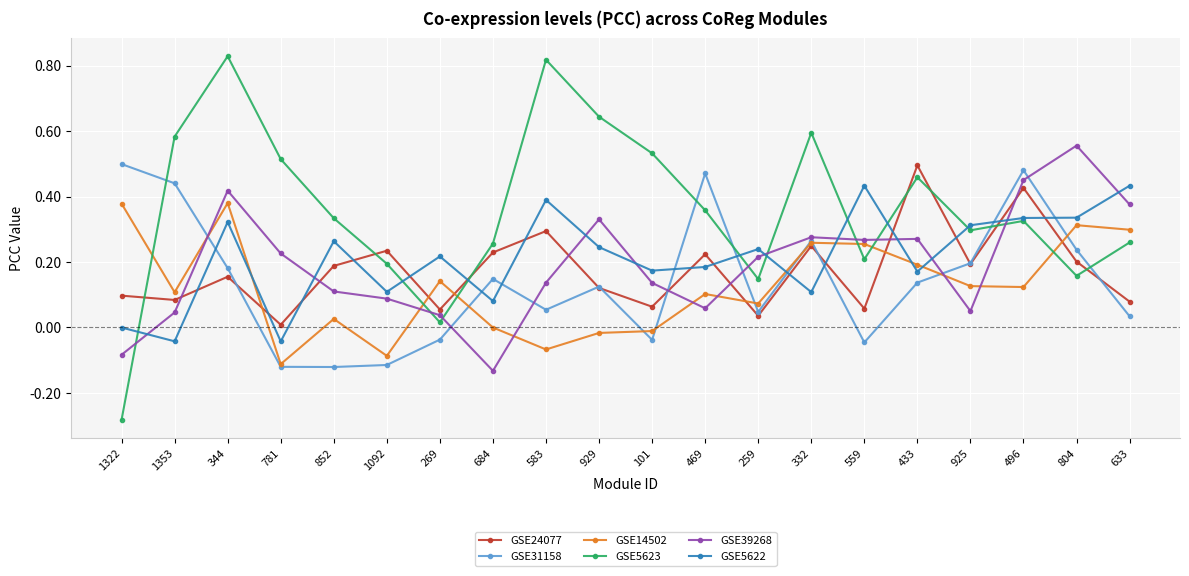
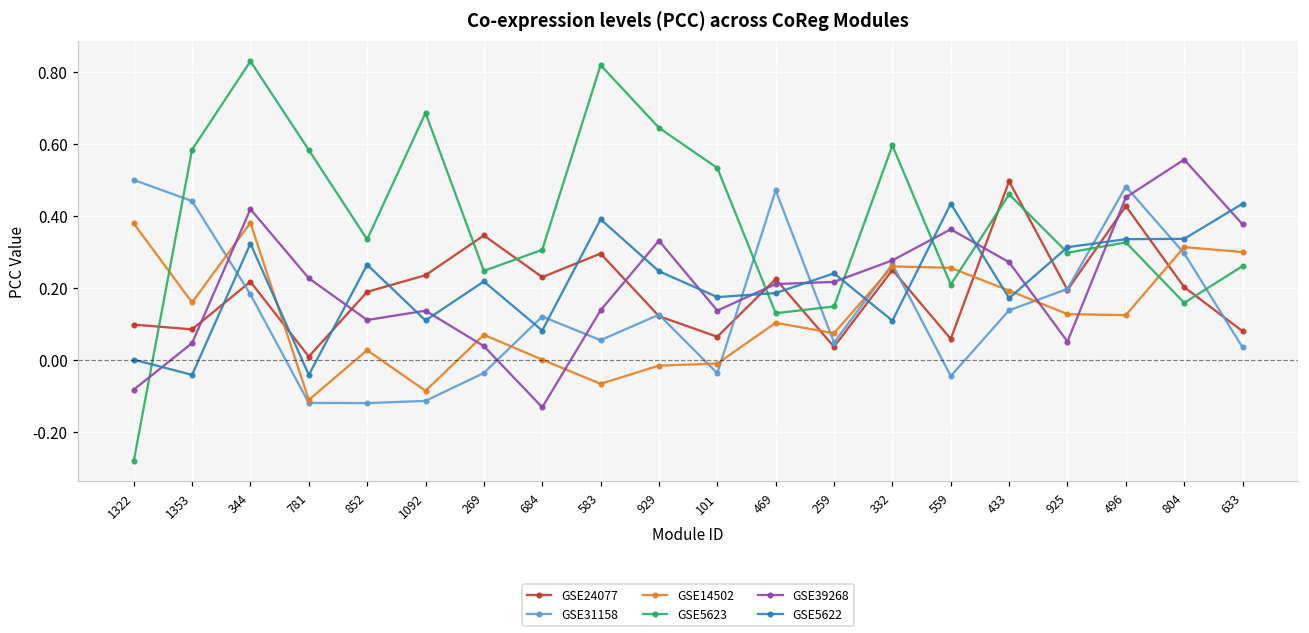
  {
    "GSE24077": {
      "1322": 0.10,
      "1353": 0.08,
-     "344": 0.15,
+     "344": 0.22,
      "781": 0.01,
      "852": 0.19,
      "1092": 0.23,
-     "269": 0.05,
+     "269": 0.34,
      "684": 0.23,
      "583": 0.29,
      "101": 0.06,
      "469": 0.22,
      "259": 0.04,
      "332": 0.25,
      "559": 0.06,
      "433": 0.50,
      "496": 0.43,
      "804": 0.20,
      "633": 0.08
    },
    "GSE31158": {
      "1322": 0.50,
      "1353": 0.44,
      "344": 0.18,
      "781": -0.12,
      "852": -0.12,
      "1092": -0.11,
      "269": -0.04,
-     "684": 0.15,
+     "684": 0.12,
      "583": 0.05,
      "101": -0.04,
      "469": 0.47,
      "259": 0.05,
      "559": -0.05,
      "433": 0.14,
      "496": 0.48,
-     "804": 0.24,
+     "804": 0.30,
      "633": 0.03
    },
    "GSE14502": {
      "1322": 0.38,
-     "1353": 0.11,
+     "1353": 0.16,
      "344": 0.38,
      "781": -0.11,
      "852": 0.03,
      "1092": -0.09,
-     "269": 0.14,
+     "269": 0.07,
      "684": 0.00,
      "583": -0.07,
      "929": -0.02,
      "101": -0.01,
      "469": 0.10,
      "259": 0.07,
      "559": 0.25,
      "433": 0.19,
      "925": 0.13,
      "496": 0.12,
      "804": 0.31,
      "633": 0.30
    },
    "GSE5623": {
      "1322": -0.28,
      "1353": 0.58,
      "344": 0.83,
-     "781": 0.51,
+     "781": 0.58,
      "852": 0.33,
-     "1092": 0.19,
-     "269": 0.02,
-     "684": 0.26,
+     "1092": 0.69,
+     "269": 0.25,
+     "684": 0.30,
      "583": 0.82,
      "929": 0.64,
      "101": 0.53,
-     "469": 0.36,
+     "469": 0.13,
      "259": 0.15,
      "332": 0.59,
      "559": 0.21,
      "433": 0.46,
      "925": 0.30,
      "496": 0.33,
      "804": 0.16,
      "633": 0.26
    },
    "GSE39268": {
      "1322": -0.08,
      "1353": 0.05,
      "344": 0.42,
      "781": 0.23,
      "852": 0.11,
-     "1092": 0.09,
+     "1092": 0.14,
      "269": 0.04,
      "684": -0.13,
      "583": 0.14,
      "929": 0.33,
      "101": 0.14,
-     "469": 0.06,
+     "469": 0.21,
      "259": 0.22,
      "332": 0.28,
-     "559": 0.27,
+     "559": 0.36,
      "433": 0.27,
      "925": 0.05,
      "496": 0.45,
      "804": 0.56,
      "633": 0.38
    },
    "GSE5622": {
      "1322": 0.00,
      "1353": -0.04,
      "344": 0.32,
      "781": -0.04,
      "852": 0.26,
      "1092": 0.11,
      "269": 0.22,
      "684": 0.08,
      "583": 0.39,
      "929": 0.25,
      "101": 0.17,
      "469": 0.18,
      "259": 0.24,
      "332": 0.11,
      "559": 0.43,
      "433": 0.17,
      "925": 0.31,
      "496": 0.33,
      "804": 0.34,
      "633": 0.43
    }
  }
